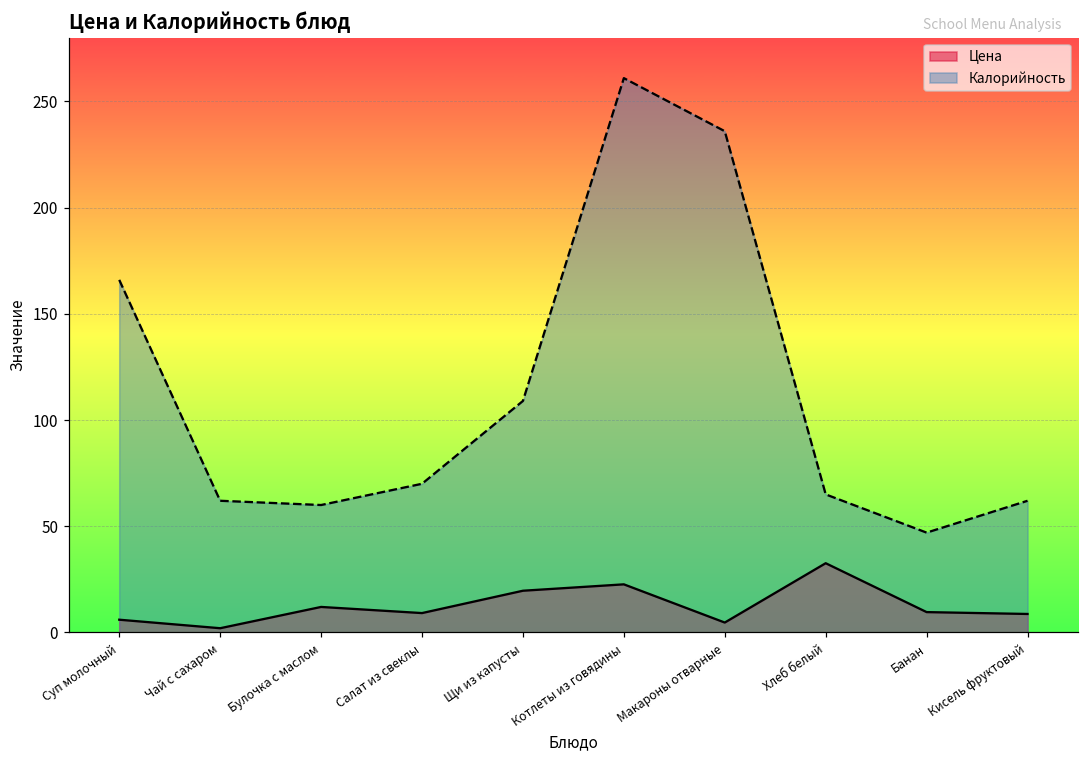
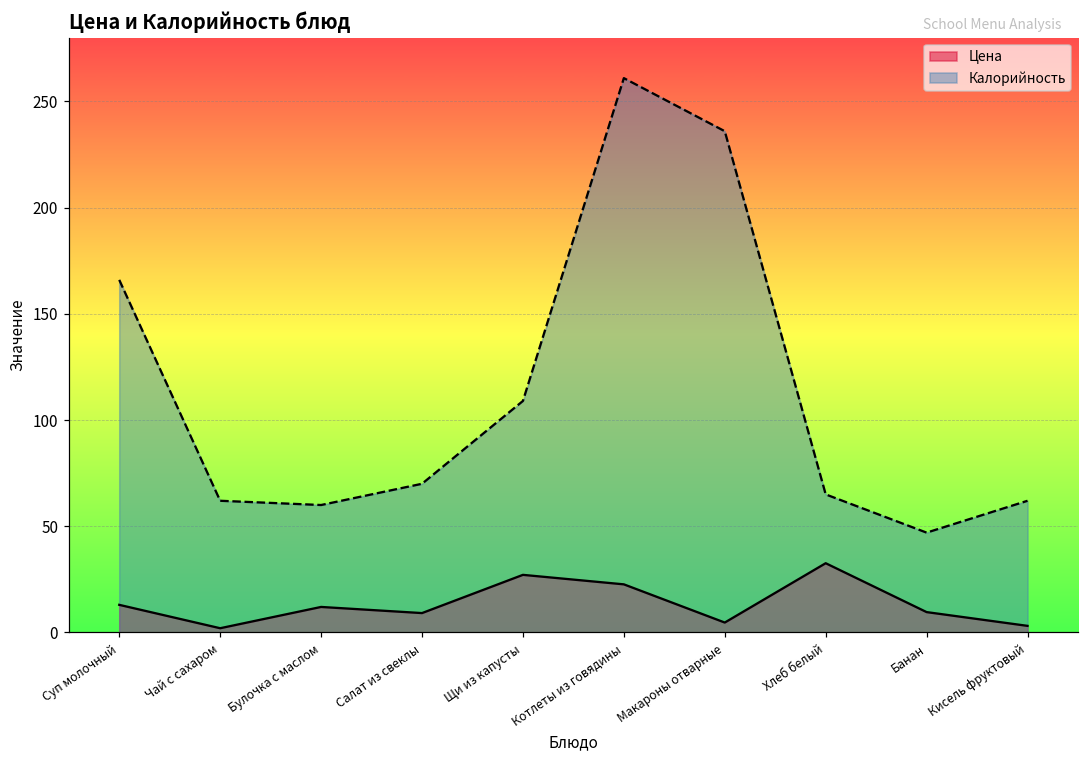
  {
    "Цена": {
-     "Суп молочный": 6,
+     "Суп молочный": 13,
      "Чай с сахаром": 2,
      "Булочка с маслом": 12,
      "Салат из свеклы": 9,
-     "Щи из капусты": 20,
+     "Щи из капусты": 27,
      "Котлеты из говядины": 23,
      "Макароны отварные": 5,
      "Хлеб белый": 33,
      "Банан": 10,
-     "Кисель фруктовый": 9
+     "Кисель фруктовый": 3
    },
    "Калорийность": {
      "Суп молочный": 166,
      "Чай с сахаром": 62,
      "Булочка с маслом": 60,
      "Салат из свеклы": 70,
      "Щи из капусты": 109,
      "Котлеты из говядины": 261,
      "Макароны отварные": 236,
      "Хлеб белый": 65,
      "Банан": 47,
      "Кисель фруктовый": 62
    }
  }
